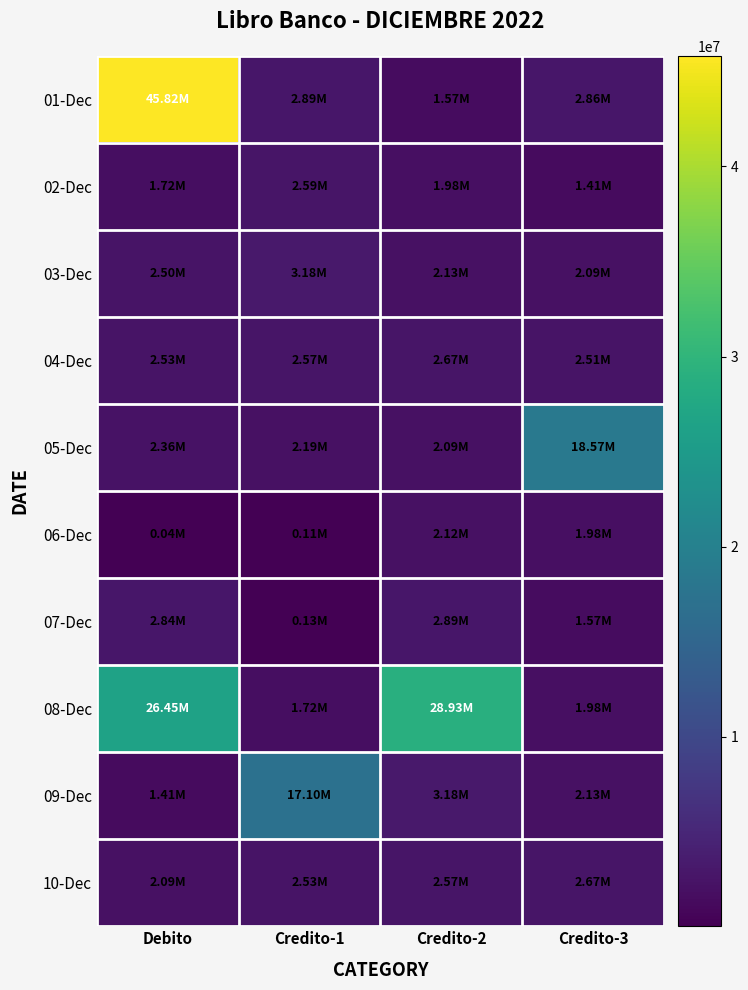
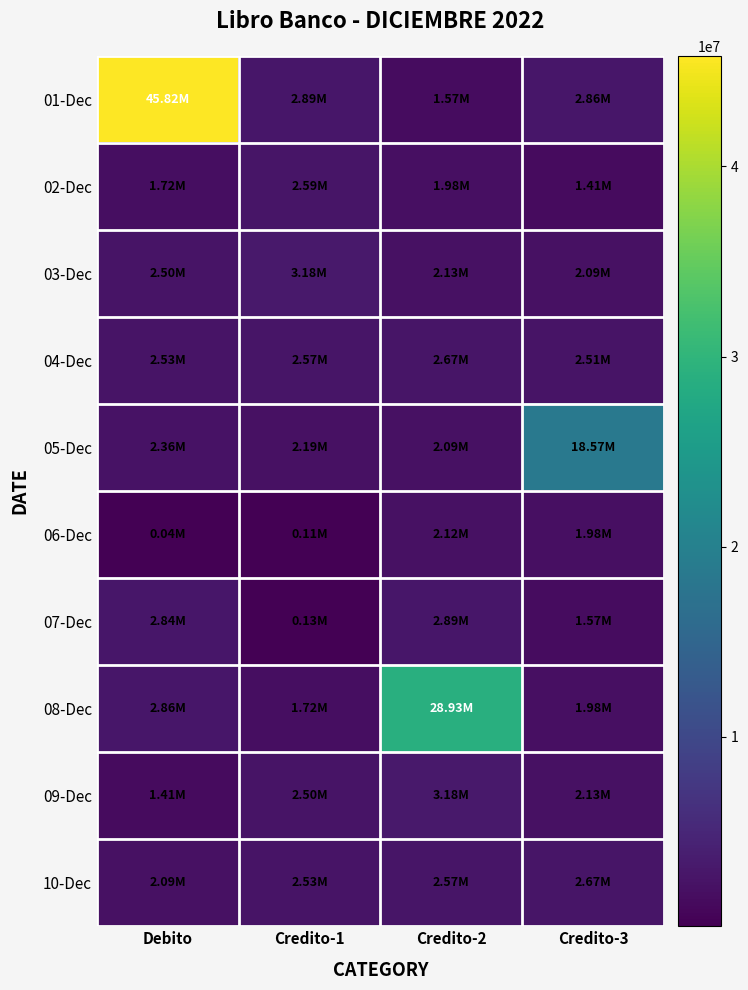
  {
    "01-Dec": {
      "Debito": "45.82M",
      "Credito-1": "2.89M",
      "Credito-2": "1.57M",
      "Credito-3": "2.86M"
    },
    "02-Dec": {
      "Debito": "1.72M",
      "Credito-1": "2.59M",
      "Credito-2": "1.98M",
      "Credito-3": "1.41M"
    },
    "03-Dec": {
      "Debito": "2.50M",
      "Credito-1": "3.18M",
      "Credito-2": "2.13M",
      "Credito-3": "2.09M"
    },
    "04-Dec": {
      "Debito": "2.53M",
      "Credito-1": "2.57M",
      "Credito-2": "2.67M",
      "Credito-3": "2.51M"
    },
    "05-Dec": {
      "Debito": "2.36M",
      "Credito-1": "2.19M",
      "Credito-2": "2.09M",
      "Credito-3": "18.57M"
    },
    "06-Dec": {
      "Debito": "0.04M",
      "Credito-1": "0.11M",
      "Credito-2": "2.12M",
      "Credito-3": "1.98M"
    },
    "07-Dec": {
      "Debito": "2.84M",
      "Credito-1": "0.13M",
      "Credito-2": "2.89M",
      "Credito-3": "1.57M"
    },
    "08-Dec": {
-     "Debito": "26.45M",
+     "Debito": "2.86M",
      "Credito-1": "1.72M",
      "Credito-2": "28.93M",
      "Credito-3": "1.98M"
    },
    "09-Dec": {
      "Debito": "1.41M",
-     "Credito-1": "17.10M",
+     "Credito-1": "2.50M",
      "Credito-2": "3.18M",
      "Credito-3": "2.13M"
    },
    "10-Dec": {
      "Debito": "2.09M",
      "Credito-1": "2.53M",
      "Credito-2": "2.57M",
      "Credito-3": "2.67M"
    }
  }
